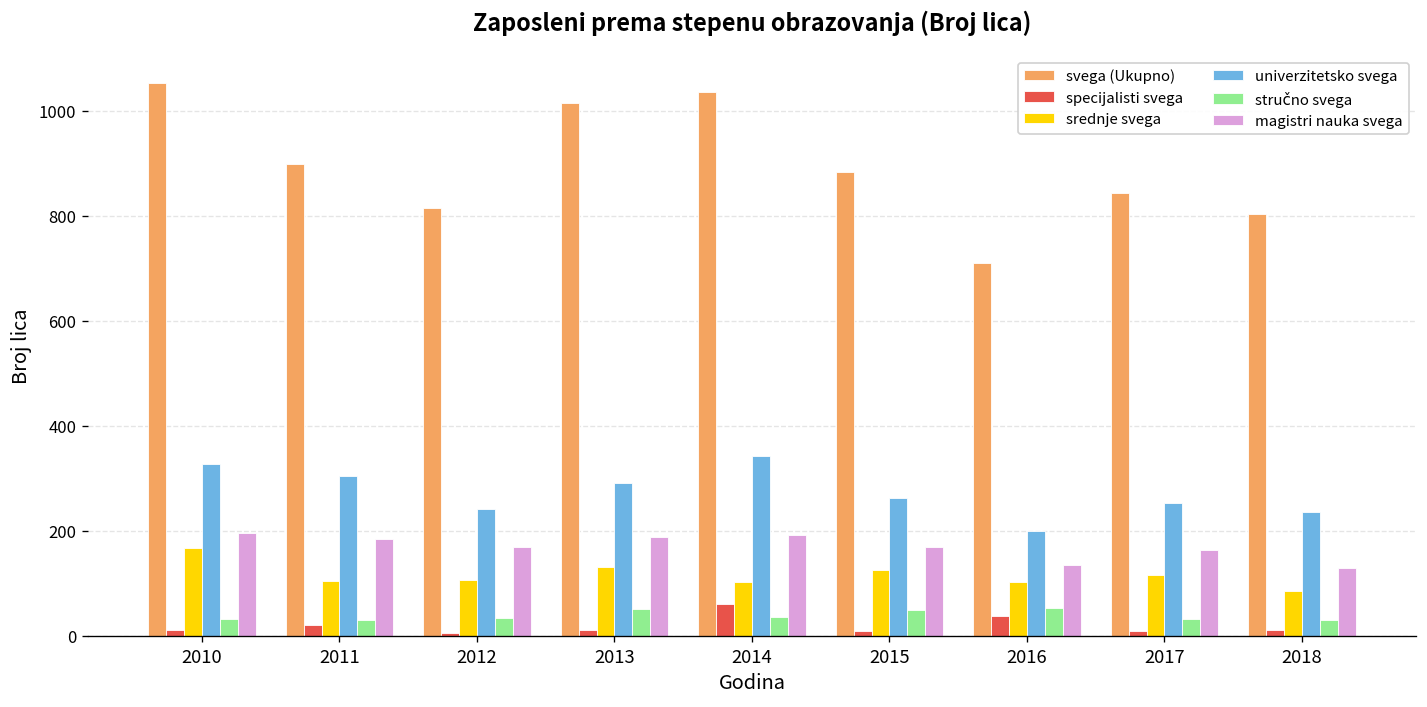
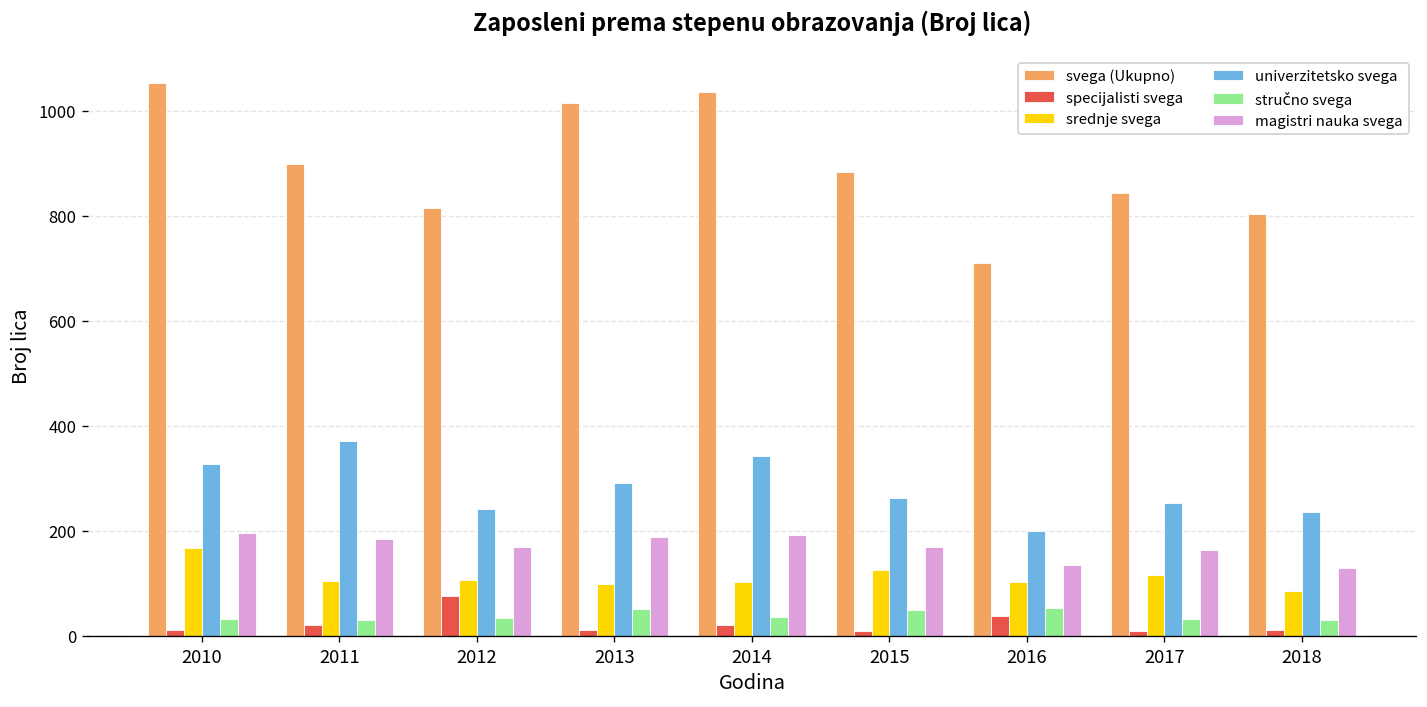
  {
    "svega (Ukupno)": {
      "2010": 1050,
      "2011": 900,
      "2012": 810,
      "2013": 1010,
      "2014": 1040,
      "2015": 880,
      "2016": 710,
      "2017": 840,
      "2018": 800
    },
    "specijalisti svega": {
      "2010": 10,
      "2011": 20,
-     "2012": 10,
+     "2012": 80,
      "2013": 10,
-     "2014": 60,
+     "2014": 20,
      "2015": 10,
      "2016": 40,
      "2017": 10,
      "2018": 10
    },
    "srednje svega": {
      "2010": 170,
      "2011": 110,
      "2012": 110,
-     "2013": 130,
+     "2013": 100,
      "2014": 100,
      "2015": 130,
      "2016": 100,
      "2017": 120,
      "2018": 90
    },
    "univerzitetsko svega": {
      "2010": 330,
-     "2011": 300,
+     "2011": 370,
      "2012": 240,
      "2013": 290,
      "2014": 340,
      "2015": 260,
      "2016": 200,
      "2017": 250,
      "2018": 240
    },
    "stručno svega": {
      "2010": 30,
      "2011": 30,
      "2012": 30,
      "2013": 50,
      "2014": 40,
      "2015": 50,
      "2016": 50,
      "2017": 30,
      "2018": 30
    },
    "magistri nauka svega": {
      "2010": 200,
      "2011": 180,
      "2012": 170,
      "2013": 190,
      "2014": 190,
      "2015": 170,
      "2016": 130,
      "2017": 160,
      "2018": 130
    }
  }
